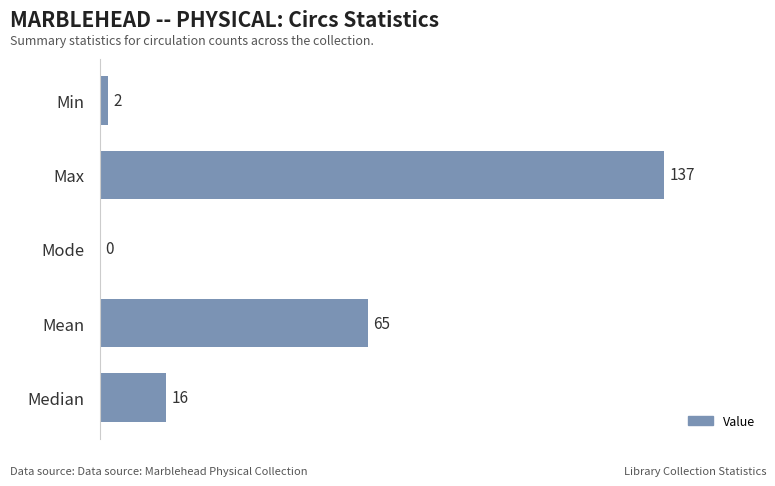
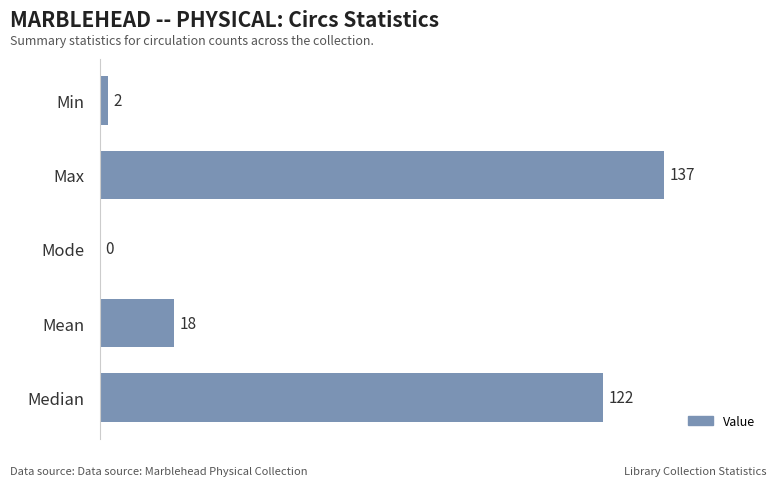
  {
    "Min": 2,
    "Max": 137,
    "Mode": 0,
-   "Mean": 65,
-   "Median": 16
+   "Mean": 18,
+   "Median": 122
  }
